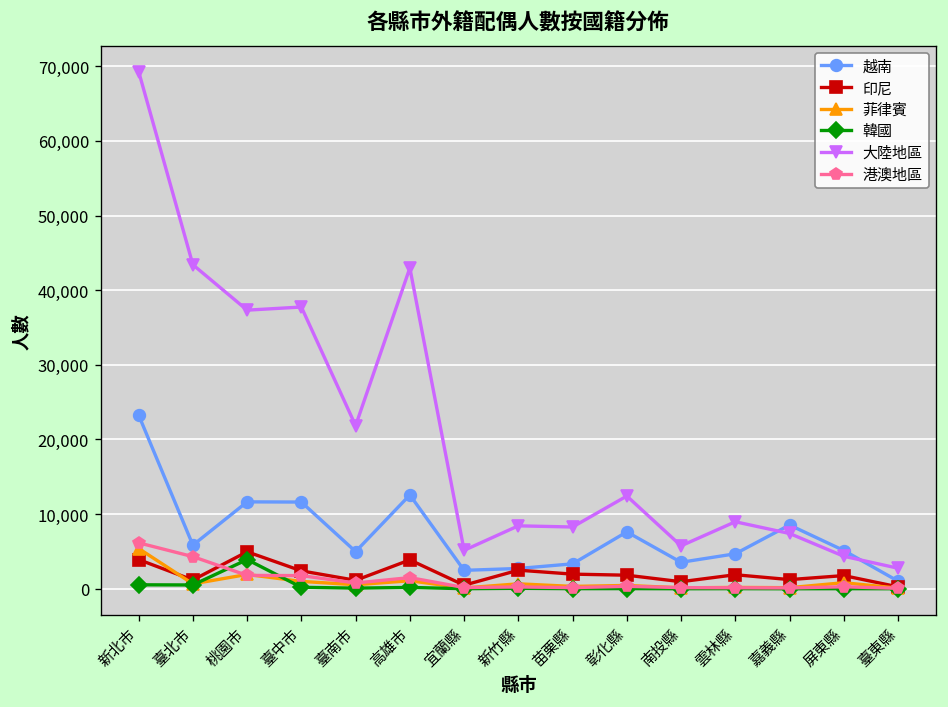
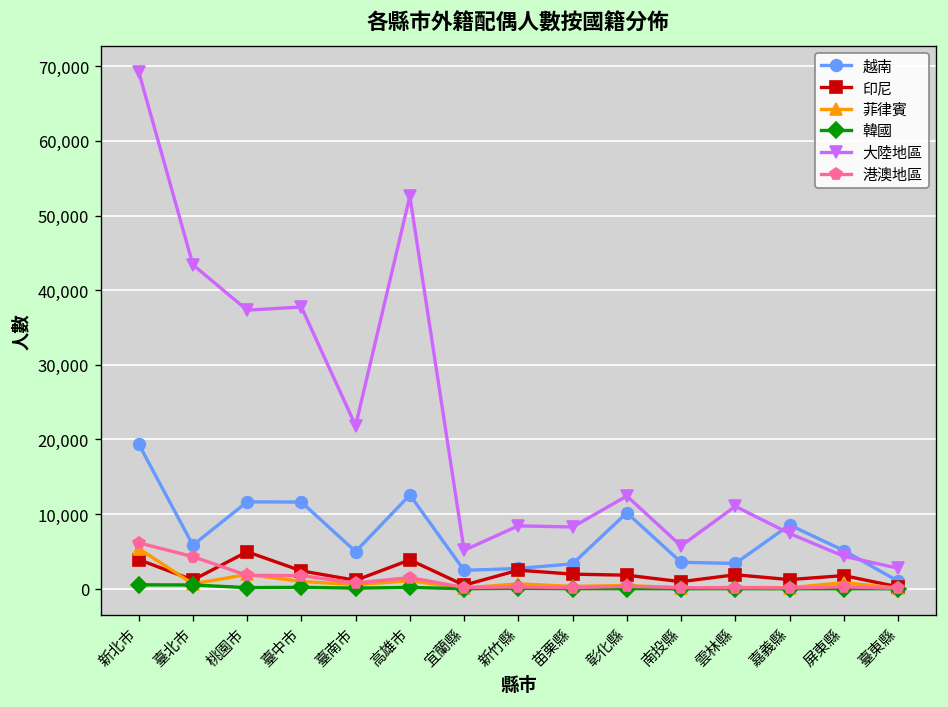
  {
    "越南": {
-     "新北市": "23,000",
+     "新北市": "19,000",
      "臺北市": "6,000",
      "桃園市": "12,000",
      "臺中市": "12,000",
      "臺南市": "5,000",
      "高雄市": "13,000",
      "宜蘭縣": "2,000",
      "苗栗縣": "3,000",
-     "彰化縣": "8,000",
+     "彰化縣": "10,000",
      "南投縣": "4,000",
-     "雲林縣": "5,000",
+     "雲林縣": "3,000",
      "嘉義縣": "9,000",
      "屏東縣": "5,000",
      "臺東縣": "1,000"
    },
    "印尼": {
      "新北市": "4,000",
      "臺北市": "1,000",
      "桃園市": "5,000",
      "臺中市": "2,000",
      "高雄市": "4,000",
      "苗栗縣": "2,000",
      "彰化縣": "2,000",
      "南投縣": "1,000",
      "雲林縣": "2,000",
      "嘉義縣": "1,000",
      "屏東縣": "2,000"
    },
    "菲律賓": {
      "新北市": "5,000",
      "臺中市": "1,000",
      "高雄市": "1,000",
      "新竹縣": "1,000",
      "屏東縣": "1,000"
    },
    "韓國": {
      "新北市": "1,000",
-     "桃園市": "4,000",
+     "桃園市": "0",
      "臺中市": "0",
      "臺南市": "0",
      "高雄市": "0"
    },
    "大陸地區": {
      "新北市": "69,000",
      "臺北市": "43,000",
      "桃園市": "37,000",
      "臺中市": "38,000",
      "臺南市": "22,000",
-     "高雄市": "43,000",
+     "高雄市": "53,000",
      "宜蘭縣": "5,000",
      "新竹縣": "8,000",
      "苗栗縣": "8,000",
      "彰化縣": "12,000",
      "南投縣": "6,000",
-     "雲林縣": "9,000",
+     "雲林縣": "11,000",
      "嘉義縣": "7,000",
      "屏東縣": "4,000",
      "臺東縣": "3,000"
    },
    "港澳地區": {
      "新北市": "6,000",
      "臺北市": "4,000",
      "臺中市": "2,000",
      "高雄市": "1,000"
    }
  }
